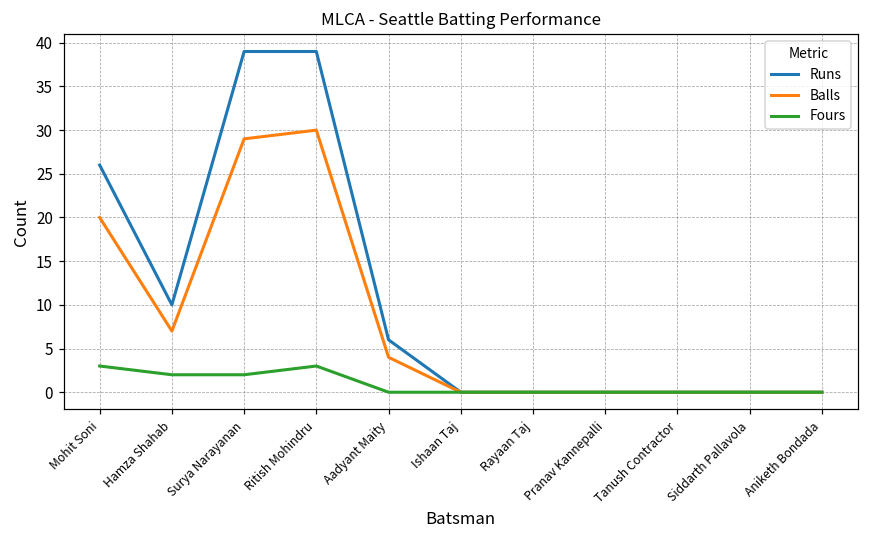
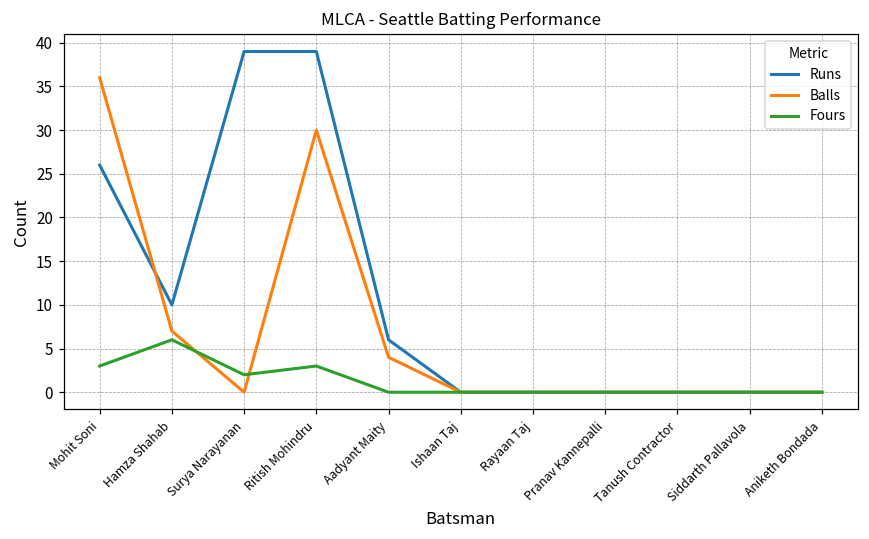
  {
    "Runs": {
      "Mohit Soni": 26,
      "Hamza Shahab": 10,
      "Surya Narayanan": 39,
      "Ritish Mohindru": 39,
      "Aadyant Maity": 6
    },
    "Balls": {
-     "Mohit Soni": 20,
+     "Mohit Soni": 36,
      "Hamza Shahab": 7,
-     "Surya Narayanan": 29,
+     "Surya Narayanan": 0,
      "Ritish Mohindru": 30,
      "Aadyant Maity": 4
    },
    "Fours": {
      "Mohit Soni": 3,
-     "Hamza Shahab": 2,
+     "Hamza Shahab": 6,
      "Surya Narayanan": 2,
      "Ritish Mohindru": 3,
      "Aadyant Maity": 0
    }
  }
